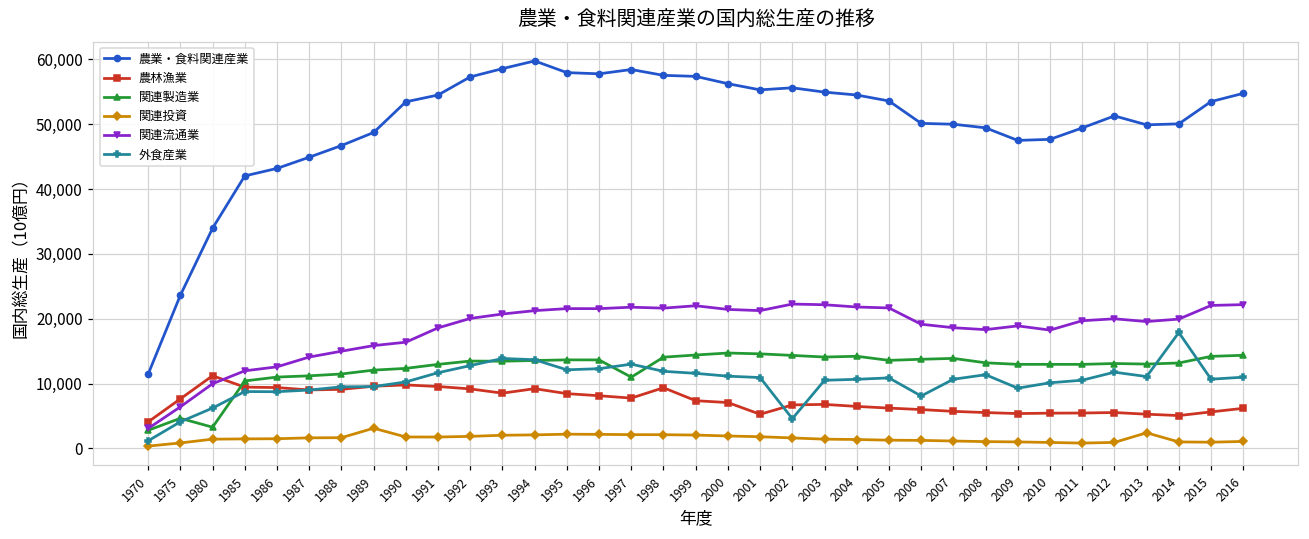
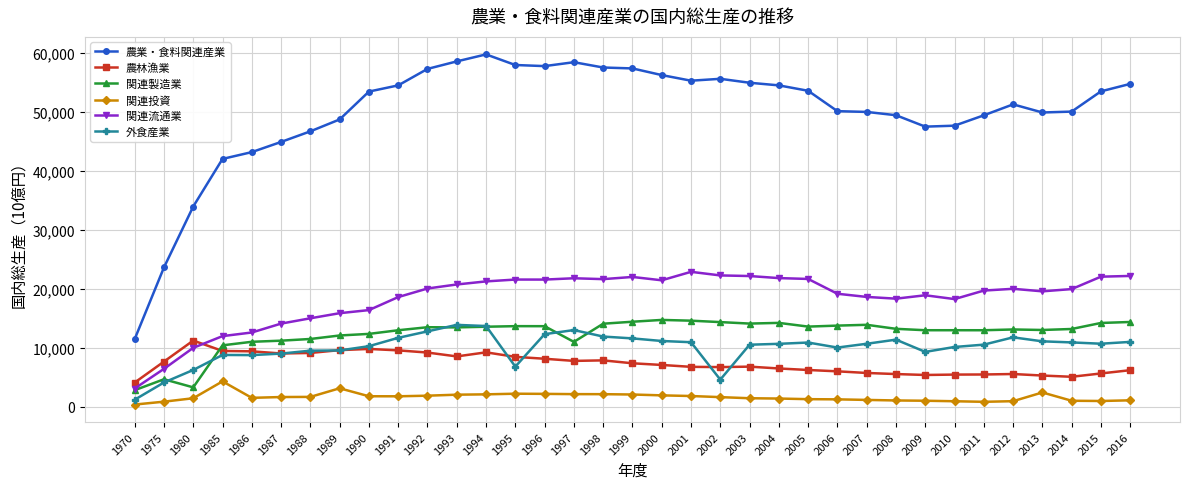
  {
    "農業・食料関連産業": {
      "1970": "11,000",
      "1975": "24,000",
      "1980": "34,000",
      "1985": "42,000",
      "1986": "43,000",
      "1987": "45,000",
      "1988": "47,000",
      "1989": "49,000",
      "1990": "53,000",
      "1991": "55,000",
      "1992": "57,000",
      "1993": "59,000",
      "1994": "60,000",
      "1995": "58,000",
      "1996": "58,000",
      "1997": "58,000",
      "1998": "58,000",
      "1999": "57,000",
      "2000": "56,000",
      "2001": "55,000",
      "2002": "56,000",
      "2003": "55,000",
      "2004": "55,000",
      "2005": "54,000",
      "2006": "50,000",
      "2007": "50,000",
      "2008": "49,000",
      "2009": "48,000",
      "2010": "48,000",
      "2011": "49,000",
      "2012": "51,000",
      "2013": "50,000",
      "2014": "50,000",
      "2015": "54,000",
      "2016": "55,000"
    },
    "農林漁業": {
      "1970": "4,000",
      "1975": "8,000",
      "1980": "11,000",
      "1985": "9,000",
      "1986": "9,000",
      "1990": "10,000",
      "1991": "10,000",
      "1992": "9,000",
      "1993": "9,000",
      "1994": "9,000",
      "1995": "8,000",
      "1996": "8,000",
      "1997": "8,000",
-     "1998": "9,000",
+     "1998": "8,000",
      "1999": "7,000",
      "2000": "7,000",
-     "2001": "5,000",
+     "2001": "7,000",
      "2002": "7,000",
      "2003": "7,000",
      "2004": "6,000",
      "2005": "6,000",
      "2006": "6,000",
      "2007": "6,000",
      "2008": "6,000",
      "2009": "5,000",
      "2010": "5,000",
      "2011": "5,000",
      "2012": "6,000",
      "2013": "5,000",
      "2014": "5,000",
      "2015": "6,000",
      "2016": "6,000"
    },
    "関連製造業": {
      "1975": "5,000",
      "1980": "3,000",
      "1985": "10,000",
      "1986": "11,000",
      "1987": "11,000",
      "1988": "11,000",
      "1989": "12,000",
      "1990": "12,000",
      "1991": "13,000",
      "1992": "13,000",
      "1995": "14,000",
      "1996": "14,000",
      "1997": "11,000",
      "1998": "14,000",
      "1999": "14,000",
      "2000": "15,000",
      "2001": "15,000",
      "2002": "14,000",
      "2003": "14,000",
      "2004": "14,000",
      "2005": "14,000",
      "2006": "14,000",
      "2007": "14,000",
      "2008": "13,000",
      "2009": "13,000",
      "2010": "13,000",
      "2011": "13,000",
      "2012": "13,000",
      "2013": "13,000",
      "2014": "13,000",
      "2015": "14,000",
      "2016": "14,000"
    },
    "関連投資": {
      "1970": "0",
      "1975": "1,000",
      "1980": "1,000",
-     "1985": "1,000",
+     "1985": "4,000",
      "1986": "1,000",
      "1987": "2,000",
      "1988": "2,000",
      "1989": "3,000",
      "1990": "2,000",
      "1991": "2,000",
      "1992": "2,000",
      "1993": "2,000",
      "1994": "2,000",
      "1995": "2,000",
      "1996": "2,000",
      "1997": "2,000",
      "1998": "2,000",
      "1999": "2,000",
      "2000": "2,000",
      "2001": "2,000",
      "2002": "2,000",
      "2003": "1,000",
      "2004": "1,000",
      "2005": "1,000",
      "2006": "1,000",
      "2007": "1,000",
      "2008": "1,000",
      "2009": "1,000",
      "2010": "1,000",
      "2011": "1,000",
      "2012": "1,000",
      "2013": "2,000",
      "2014": "1,000",
      "2015": "1,000",
      "2016": "1,000"
    },
    "関連流通業": {
      "1975": "6,000",
      "1980": "10,000",
      "1985": "12,000",
      "1986": "13,000",
      "1987": "14,000",
      "1988": "15,000",
      "1989": "16,000",
      "1990": "16,000",
      "1991": "19,000",
      "1992": "20,000",
      "1993": "21,000",
      "1994": "21,000",
      "1995": "22,000",
      "1996": "22,000",
      "1997": "22,000",
      "1998": "22,000",
      "1999": "22,000",
      "2000": "21,000",
-     "2001": "21,000",
+     "2001": "23,000",
      "2002": "22,000",
      "2003": "22,000",
      "2004": "22,000",
      "2005": "22,000",
      "2006": "19,000",
      "2007": "19,000",
      "2008": "18,000",
      "2009": "19,000",
      "2010": "18,000",
      "2011": "20,000",
      "2012": "20,000",
      "2013": "20,000",
      "2014": "20,000",
      "2015": "22,000",
      "2016": "22,000"
    },
    "外食産業": {
      "1970": "1,000",
      "1975": "4,000",
      "1980": "6,000",
      "1985": "9,000",
      "1986": "9,000",
      "1990": "10,000",
      "1991": "12,000",
      "1992": "13,000",
-     "1995": "12,000",
+     "1995": "7,000",
      "1996": "12,000",
      "1997": "13,000",
      "1998": "12,000",
      "1999": "12,000",
      "2000": "11,000",
      "2001": "11,000",
      "2002": "5,000",
      "2003": "11,000",
      "2004": "11,000",
      "2005": "11,000",
-     "2006": "8,000",
+     "2006": "10,000",
      "2007": "11,000",
      "2008": "11,000",
      "2009": "9,000",
      "2010": "10,000",
      "2011": "11,000",
      "2012": "12,000",
      "2013": "11,000",
-     "2014": "18,000",
+     "2014": "11,000",
      "2015": "11,000",
      "2016": "11,000"
    }
  }
